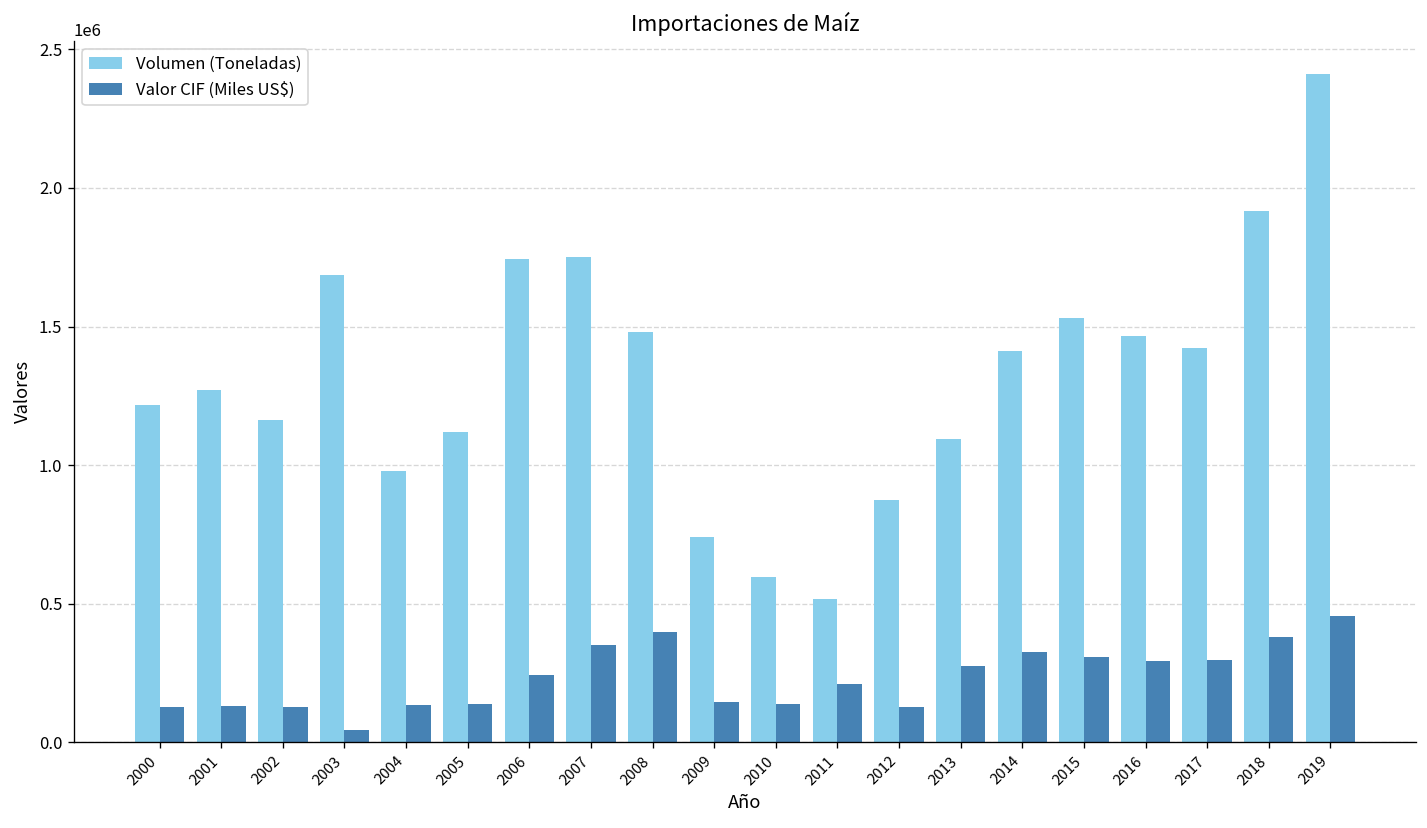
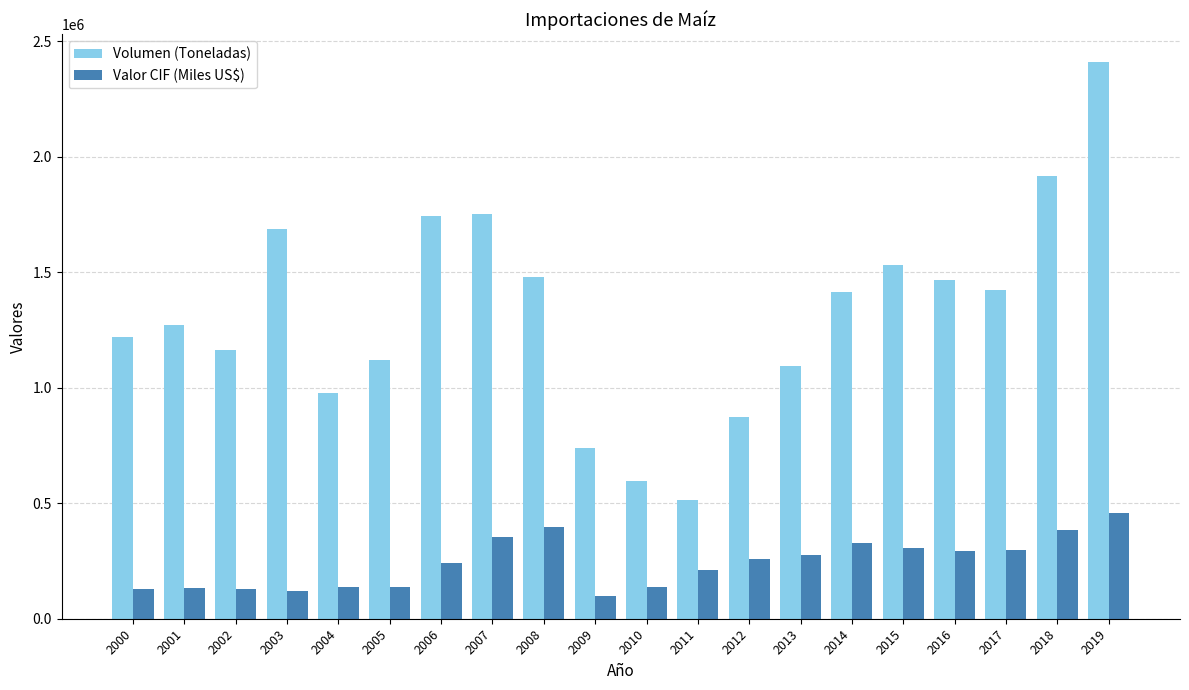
  {
    "Volumen (Toneladas)": {
      "2000": 1220000,
      "2001": 1270000,
      "2002": 1160000,
      "2003": 1690000,
      "2004": 980000,
      "2005": 1120000,
      "2006": 1740000,
      "2007": 1750000,
      "2008": 1480000,
      "2009": 740000,
      "2010": 600000,
      "2011": 520000,
      "2012": 870000,
      "2013": 1090000,
      "2014": 1410000,
      "2015": 1530000,
      "2016": 1460000,
      "2017": 1420000,
      "2018": 1920000,
      "2019": 2410000
    },
    "Valor CIF (Miles US$)": {
      "2000": 130000,
      "2001": 130000,
      "2002": 130000,
-     "2003": 40000,
+     "2003": 120000,
      "2004": 140000,
      "2005": 140000,
      "2006": 240000,
      "2007": 350000,
      "2008": 400000,
-     "2009": 140000,
+     "2009": 100000,
      "2010": 140000,
      "2011": 210000,
-     "2012": 130000,
+     "2012": 260000,
      "2013": 280000,
      "2014": 330000,
      "2015": 310000,
      "2016": 290000,
      "2017": 300000,
      "2018": 380000,
      "2019": 460000
    }
  }
